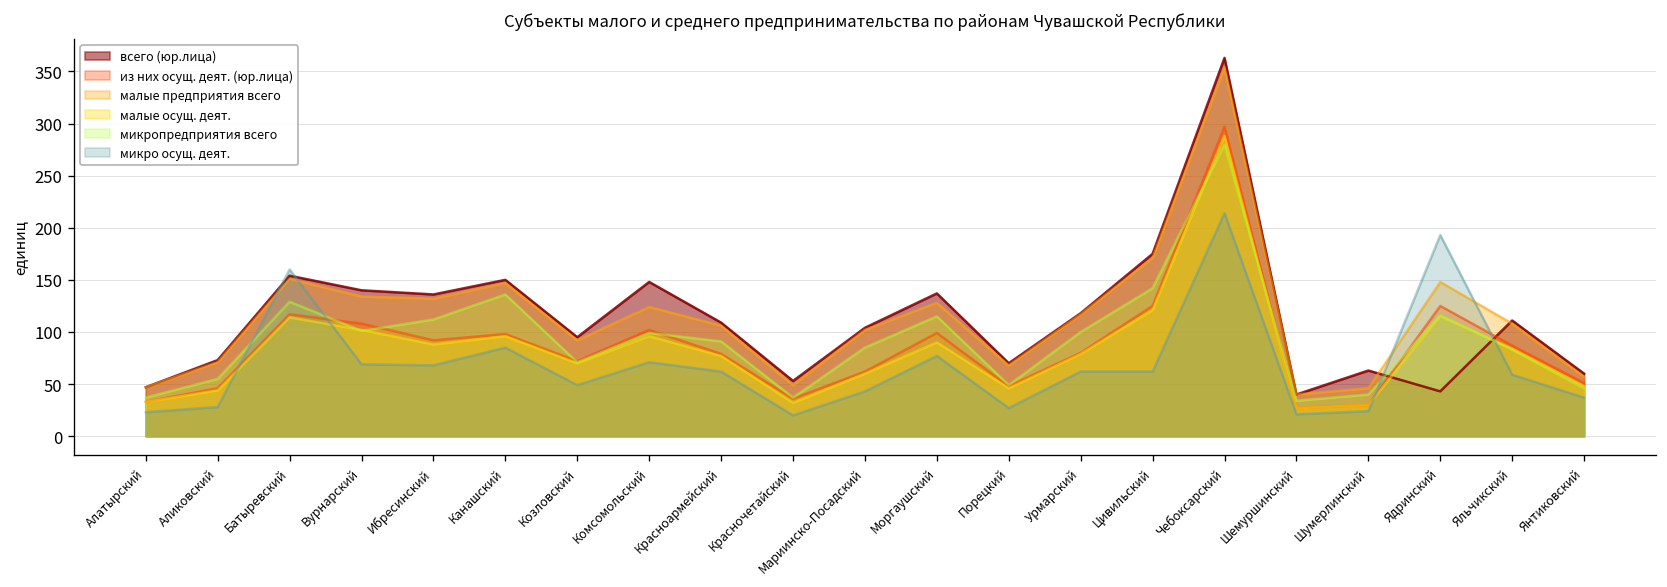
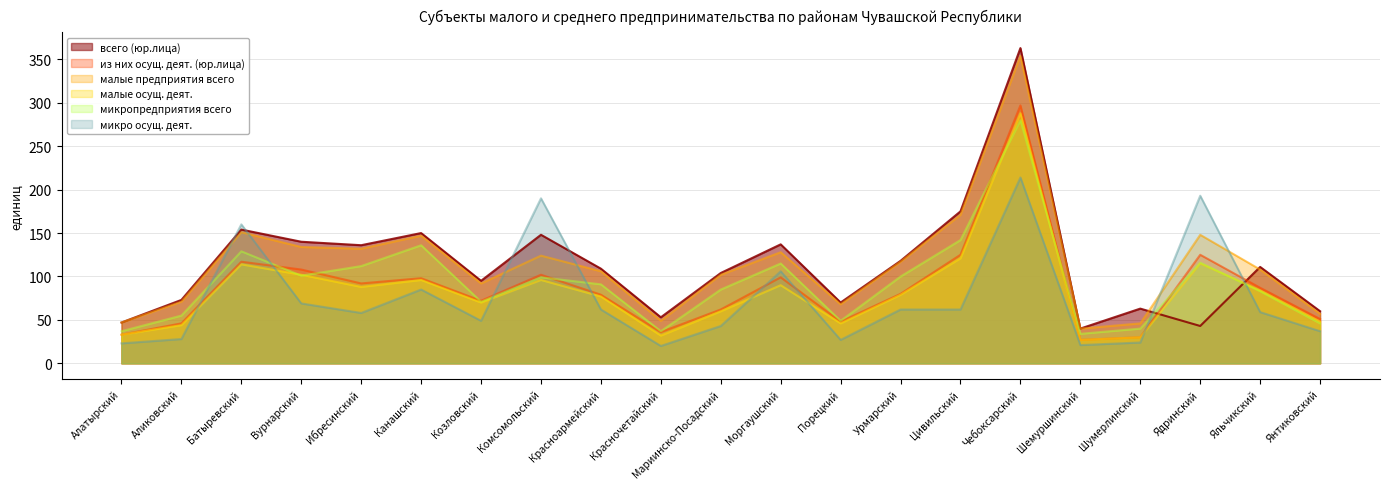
  {
    "всего (юр.лица)": {
      "Батыревский": 150,
      "Вурнарский": 140,
      "Ибресинский": 140,
      "Канашский": 150,
      "Козловский": 100,
      "Комсомольский": 150,
      "Красноармейский": 110,
      "Красночетайский": 50,
      "Моргаушский": 140,
      "Цивильский": 180,
      "Чебоксарский": 360,
      "Шумерлинский": 60,
      "Ядринский": 40,
      "Яльчикский": 110,
      "Янтиковский": 60
    },
    "микро осущ. деят.": {
      "Алатырский": 20,
      "Аликовский": 30,
      "Батыревский": 160,
      "Вурнарский": 70,
-     "Ибресинский": 70,
+     "Ибресинский": 60,
      "Канашский": 90,
      "Козловский": 50,
-     "Комсомольский": 70,
+     "Комсомольский": 190,
      "Красноармейский": 60,
      "Красночетайский": 20,
      "Мариинско-Посадский": 40,
-     "Моргаушский": 80,
+     "Моргаушский": 110,
      "Порецкий": 30,
      "Урмарский": 60,
      "Цивильский": 60,
      "Чебоксарский": 210,
      "Шемуршинский": 20,
      "Шумерлинский": 20,
      "Ядринский": 190,
      "Яльчикский": 60,
      "Янтиковский": 40
    }
  }
